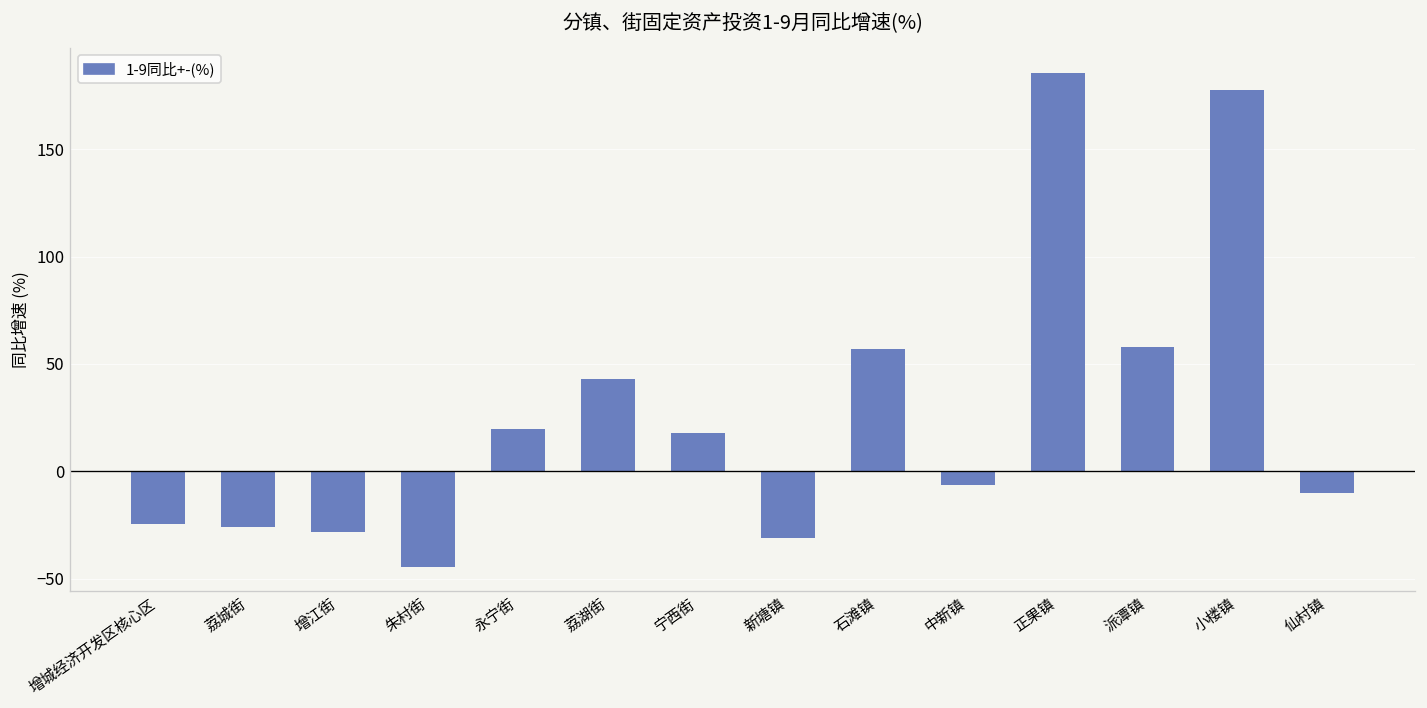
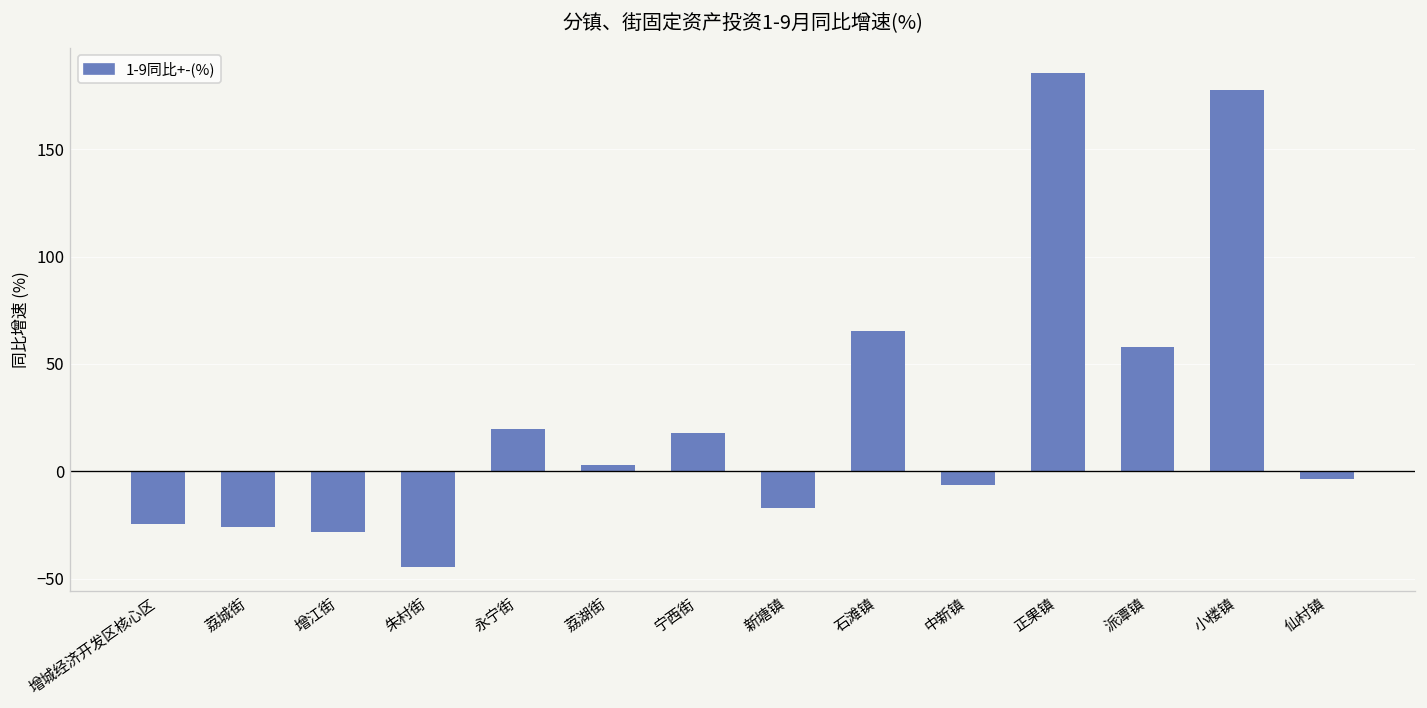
  {
    "增城经济开发区核心区": -25,
    "荔城街": -26,
    "增江街": -28,
    "朱村街": -44,
    "永宁街": 20,
-   "荔湖街": 43,
+   "荔湖街": 3,
    "宁西街": 18,
-   "新塘镇": -31,
-   "石滩镇": 57,
+   "新塘镇": -17,
+   "石滩镇": 65,
    "中新镇": -7,
    "正果镇": 186,
    "派潭镇": 58,
    "小楼镇": 178,
-   "仙村镇": -10
+   "仙村镇": -4
  }
